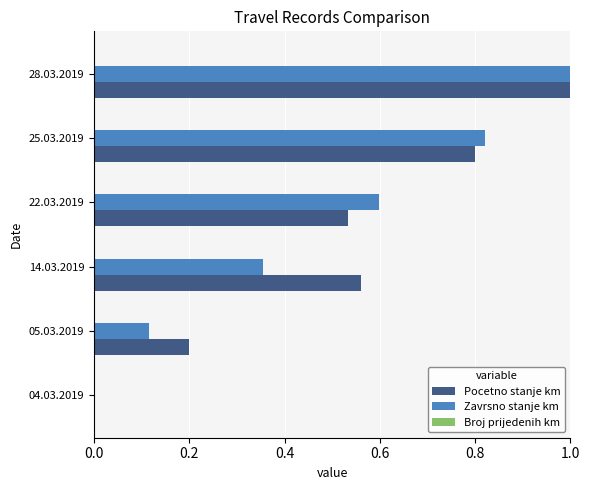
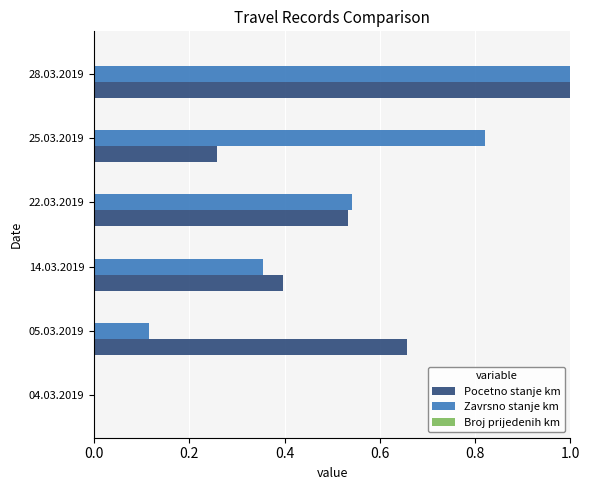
  {
    "Pocetno stanje km": {
      "28.03.2019": 1.00,
-     "25.03.2019": 0.80,
+     "25.03.2019": 0.26,
      "22.03.2019": 0.53,
-     "14.03.2019": 0.56,
-     "05.03.2019": 0.20,
+     "14.03.2019": 0.40,
+     "05.03.2019": 0.66,
      "04.03.2019": 0.00
    },
    "Zavrsno stanje km": {
      "28.03.2019": 1.00,
      "25.03.2019": 0.82,
-     "22.03.2019": 0.60,
+     "22.03.2019": 0.54,
      "14.03.2019": 0.36,
      "05.03.2019": 0.11,
      "04.03.2019": 0.00
    },
    "Broj prijedenih km": {
      "28.03.2019": 0.00,
      "25.03.2019": 0.00,
      "22.03.2019": 0.00,
      "14.03.2019": 0.00,
      "05.03.2019": 0.00,
      "04.03.2019": 0.00
    }
  }
